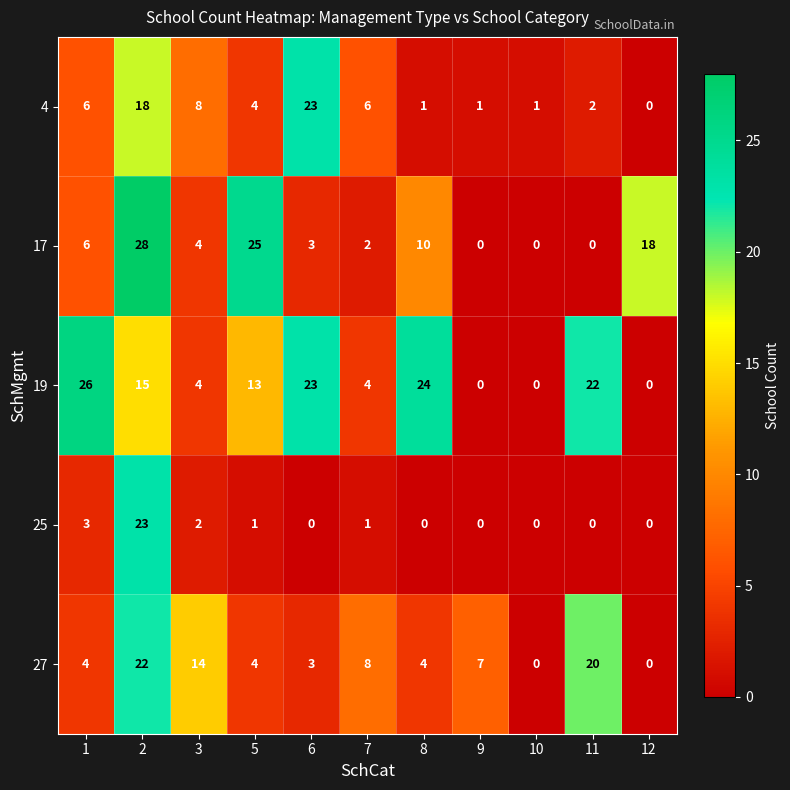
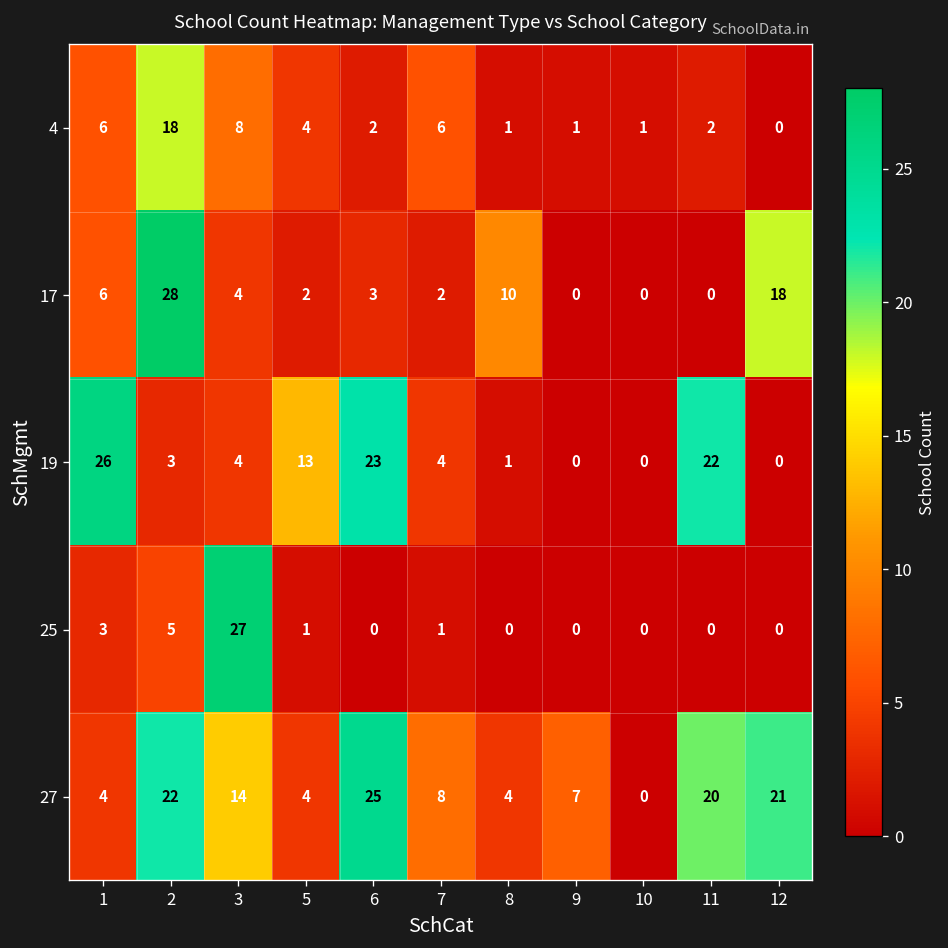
  {
    "4": {
      "1": 6,
      "2": 18,
      "3": 8,
      "5": 4,
-     "6": 23,
+     "6": 2,
      "7": 6,
      "8": 1,
      "9": 1,
      "10": 1,
      "11": 2,
      "12": 0
    },
    "17": {
      "1": 6,
      "2": 28,
      "3": 4,
-     "5": 25,
+     "5": 2,
      "6": 3,
      "7": 2,
      "8": 10,
      "9": 0,
      "10": 0,
      "11": 0,
      "12": 18
    },
    "19": {
      "1": 26,
-     "2": 15,
+     "2": 3,
      "3": 4,
      "5": 13,
      "6": 23,
      "7": 4,
-     "8": 24,
+     "8": 1,
      "9": 0,
      "10": 0,
      "11": 22,
      "12": 0
    },
    "25": {
      "1": 3,
-     "2": 23,
-     "3": 2,
+     "2": 5,
+     "3": 27,
      "5": 1,
      "6": 0,
      "7": 1,
      "8": 0,
      "9": 0,
      "10": 0,
      "11": 0,
      "12": 0
    },
    "27": {
      "1": 4,
      "2": 22,
      "3": 14,
      "5": 4,
-     "6": 3,
+     "6": 25,
      "7": 8,
      "8": 4,
      "9": 7,
      "10": 0,
      "11": 20,
-     "12": 0
+     "12": 21
    }
  }
